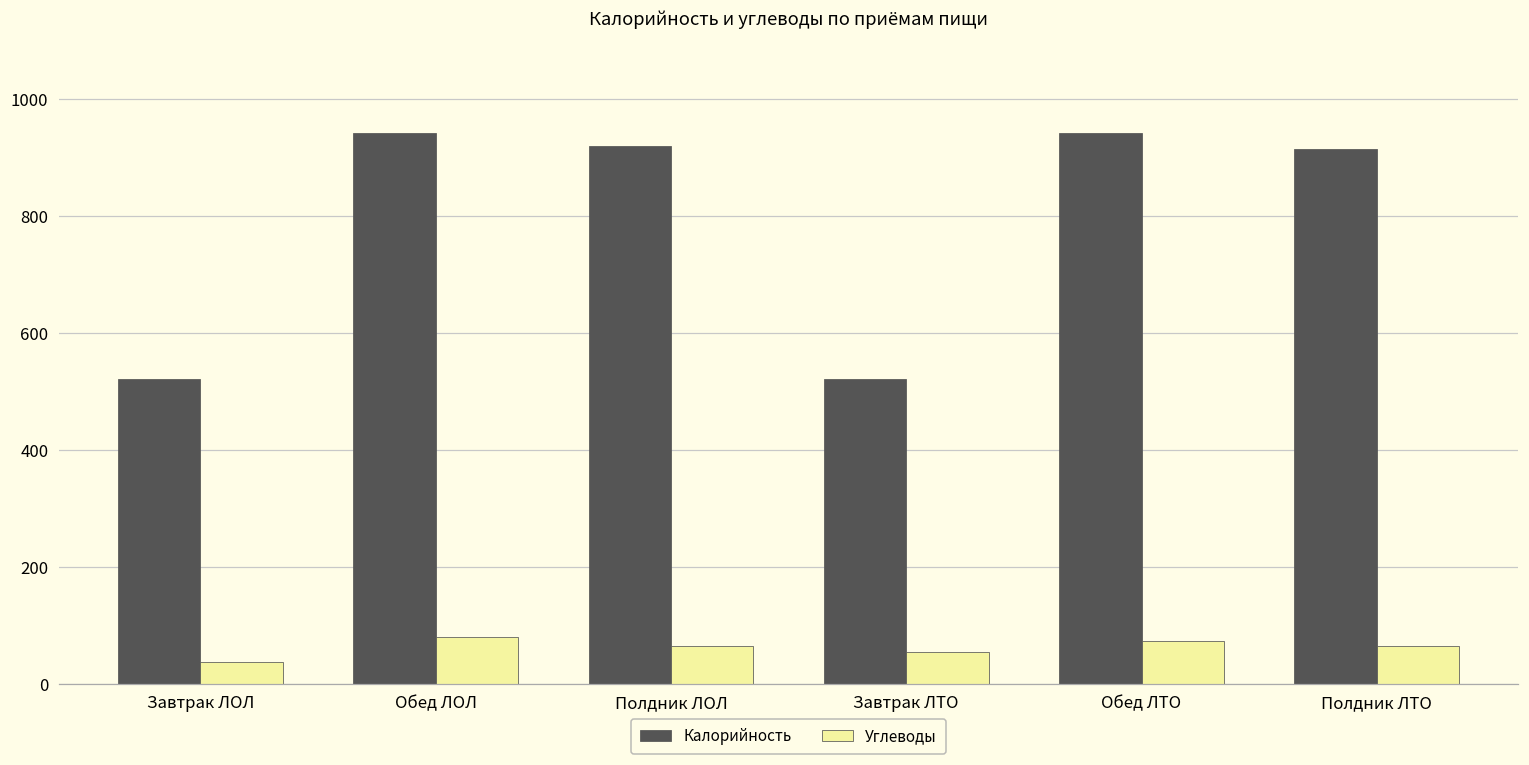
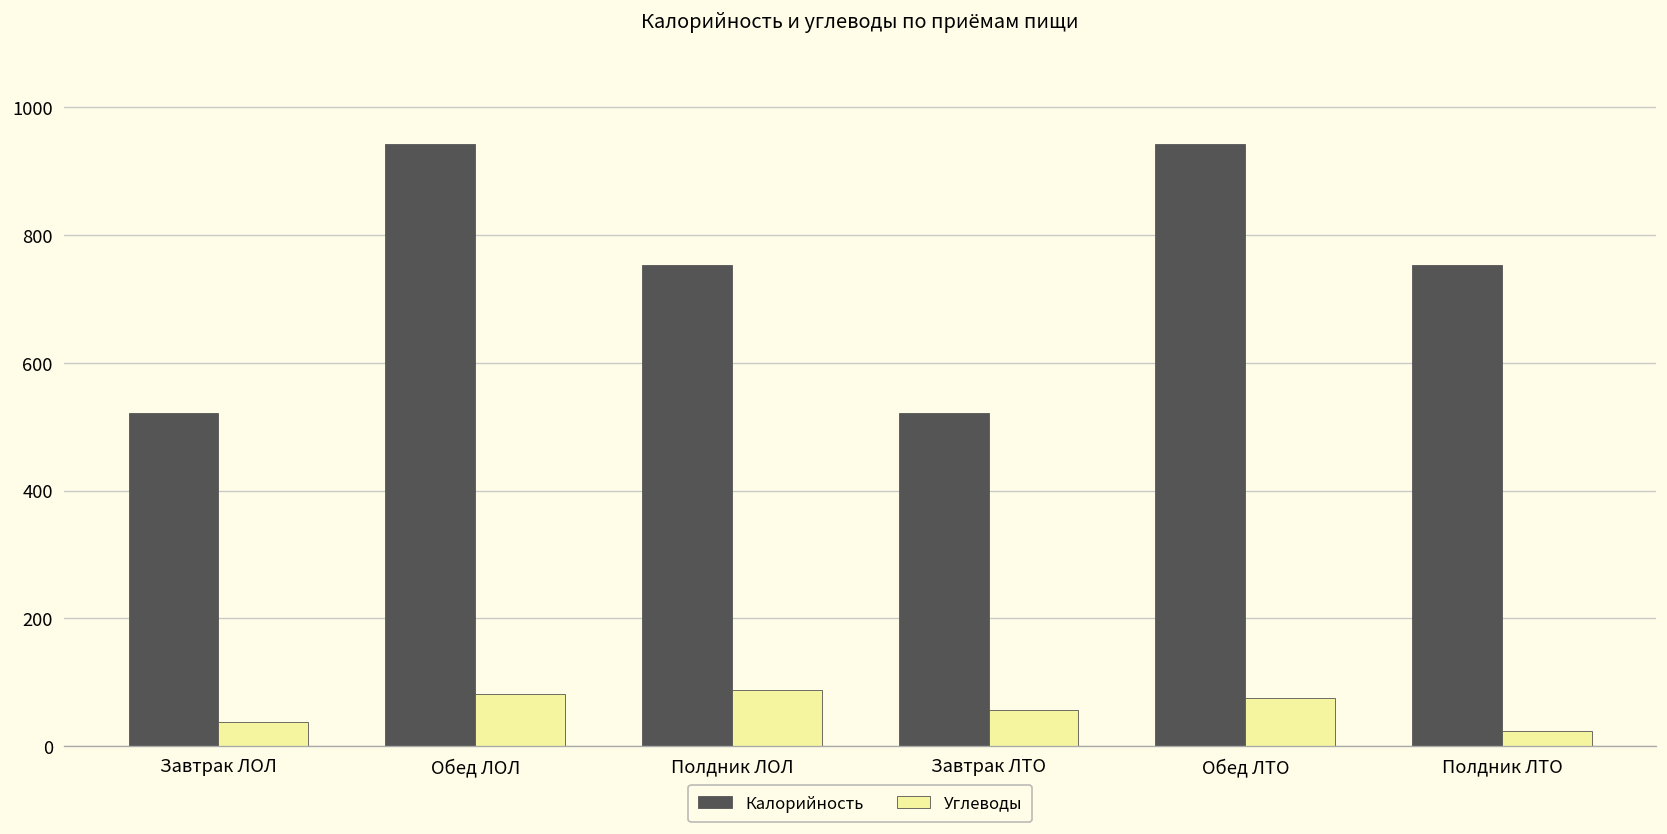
  {
    "Калорийность": {
      "Завтрак ЛОЛ": 520,
      "Обед ЛОЛ": 940,
-     "Полдник ЛОЛ": 920,
+     "Полдник ЛОЛ": 750,
      "Завтрак ЛТО": 520,
      "Обед ЛТО": 940,
-     "Полдник ЛТО": 910
+     "Полдник ЛТО": 750
    },
    "Углеводы": {
      "Завтрак ЛОЛ": 40,
      "Обед ЛОЛ": 80,
-     "Полдник ЛОЛ": 60,
+     "Полдник ЛОЛ": 90,
      "Завтрак ЛТО": 60,
      "Обед ЛТО": 70,
-     "Полдник ЛТО": 60
+     "Полдник ЛТО": 20
    }
  }
